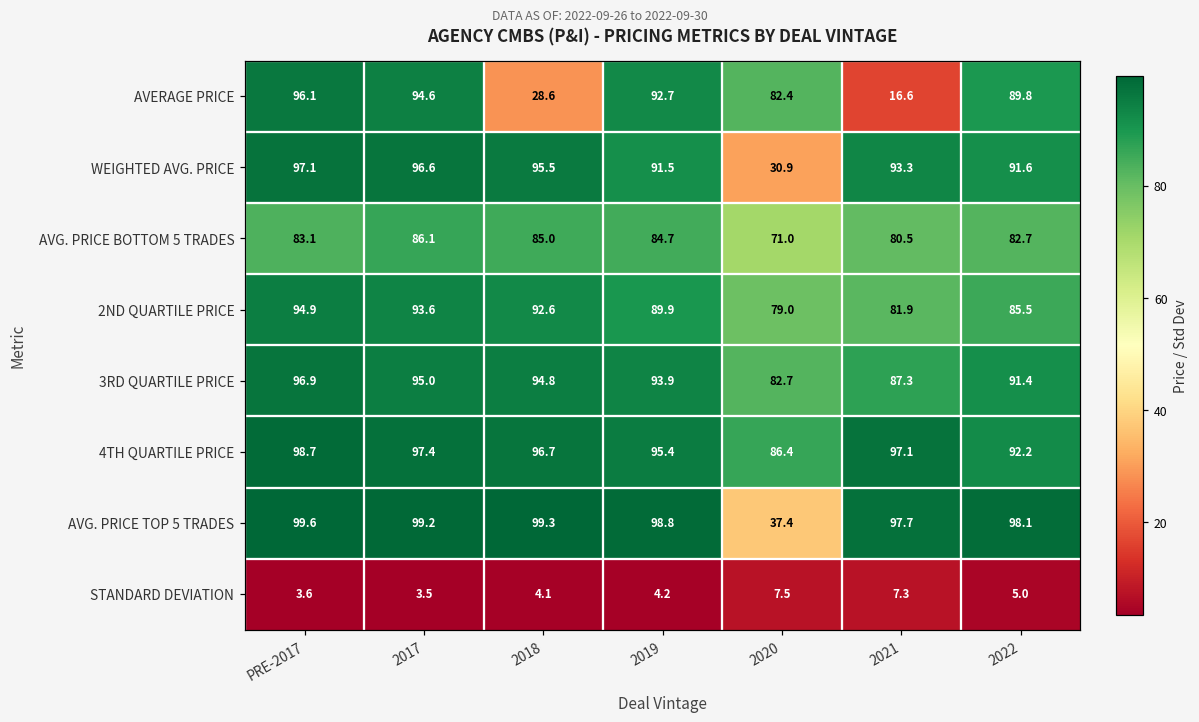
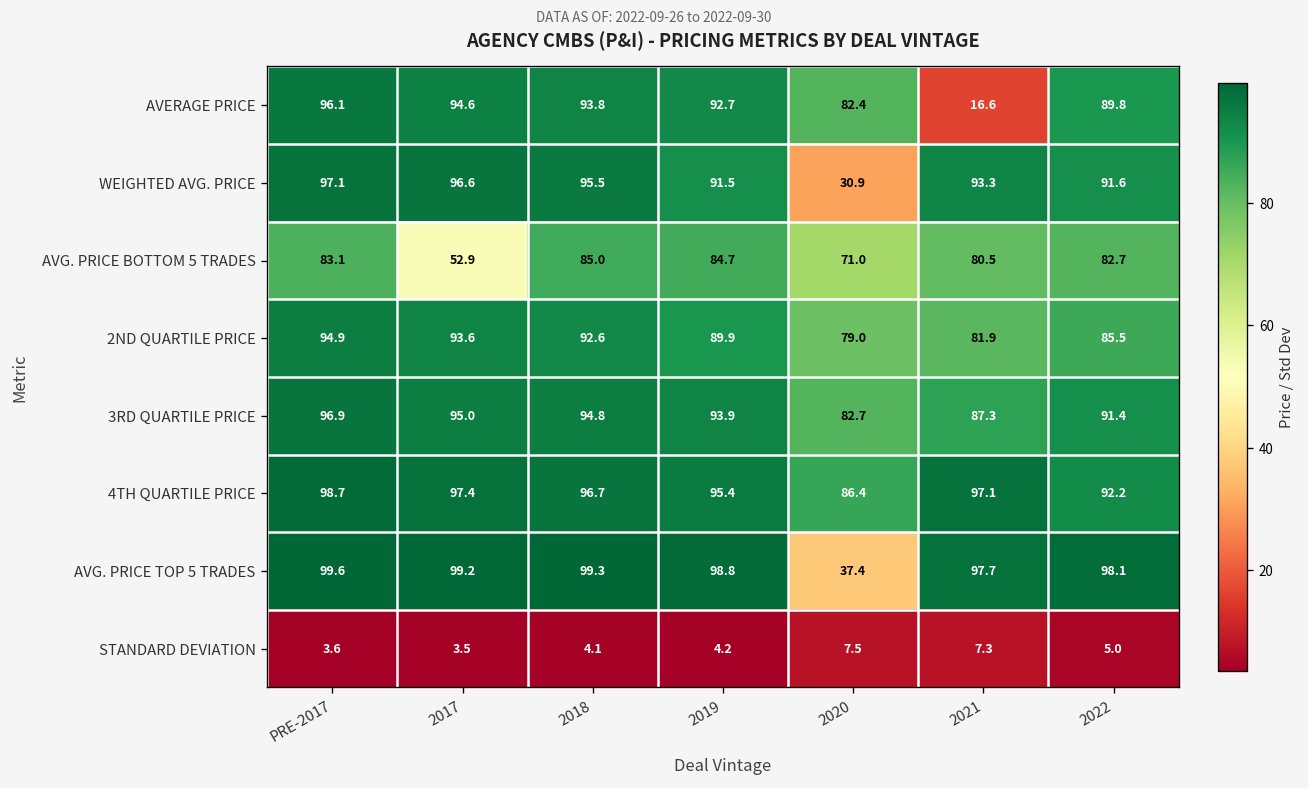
  {
    "AVERAGE PRICE": {
      "PRE-2017": 96.1,
      "2017": 94.6,
-     "2018": 28.6,
+     "2018": 93.8,
      "2019": 92.7,
      "2020": 82.4,
      "2021": 16.6,
      "2022": 89.8
    },
    "WEIGHTED AVG. PRICE": {
      "PRE-2017": 97.1,
      "2017": 96.6,
      "2018": 95.5,
      "2019": 91.5,
      "2020": 30.9,
      "2021": 93.3,
      "2022": 91.6
    },
    "AVG. PRICE BOTTOM 5 TRADES": {
      "PRE-2017": 83.1,
-     "2017": 86.1,
+     "2017": 52.9,
      "2018": 85.0,
      "2019": 84.7,
      "2020": 71.0,
      "2021": 80.5,
      "2022": 82.7
    },
    "2ND QUARTILE PRICE": {
      "PRE-2017": 94.9,
      "2017": 93.6,
      "2018": 92.6,
      "2019": 89.9,
      "2020": 79.0,
      "2021": 81.9,
      "2022": 85.5
    },
    "3RD QUARTILE PRICE": {
      "PRE-2017": 96.9,
      "2017": 95.0,
      "2018": 94.8,
      "2019": 93.9,
      "2020": 82.7,
      "2021": 87.3,
      "2022": 91.4
    },
    "4TH QUARTILE PRICE": {
      "PRE-2017": 98.7,
      "2017": 97.4,
      "2018": 96.7,
      "2019": 95.4,
      "2020": 86.4,
      "2021": 97.1,
      "2022": 92.2
    },
    "AVG. PRICE TOP 5 TRADES": {
      "PRE-2017": 99.6,
      "2017": 99.2,
      "2018": 99.3,
      "2019": 98.8,
      "2020": 37.4,
      "2021": 97.7,
      "2022": 98.1
    },
    "STANDARD DEVIATION": {
      "PRE-2017": 3.6,
      "2017": 3.5,
      "2018": 4.1,
      "2019": 4.2,
      "2020": 7.5,
      "2021": 7.3,
      "2022": 5.0
    }
  }
